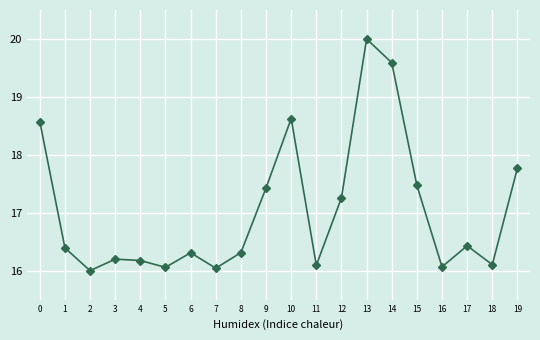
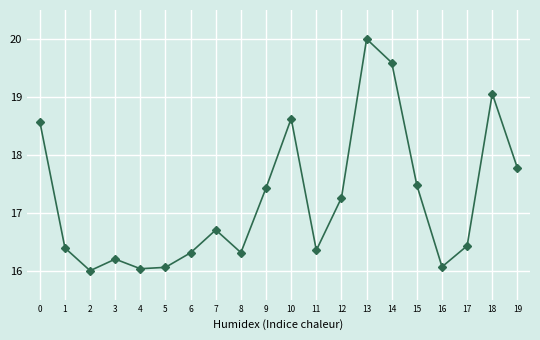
  {
    "0": 18.6,
    "1": 16.4,
    "2": 16.0,
    "3": 16.2,
-   "4": 16.2,
+   "4": 16.0,
    "5": 16.1,
    "6": 16.3,
-   "7": 16.0,
+   "7": 16.7,
    "8": 16.3,
    "9": 17.4,
    "10": 18.6,
-   "11": 16.1,
+   "11": 16.4,
    "12": 17.3,
    "13": 20.0,
    "14": 19.6,
    "15": 17.5,
    "16": 16.1,
    "17": 16.4,
-   "18": 16.1,
+   "18": 19.1,
    "19": 17.8
  }
